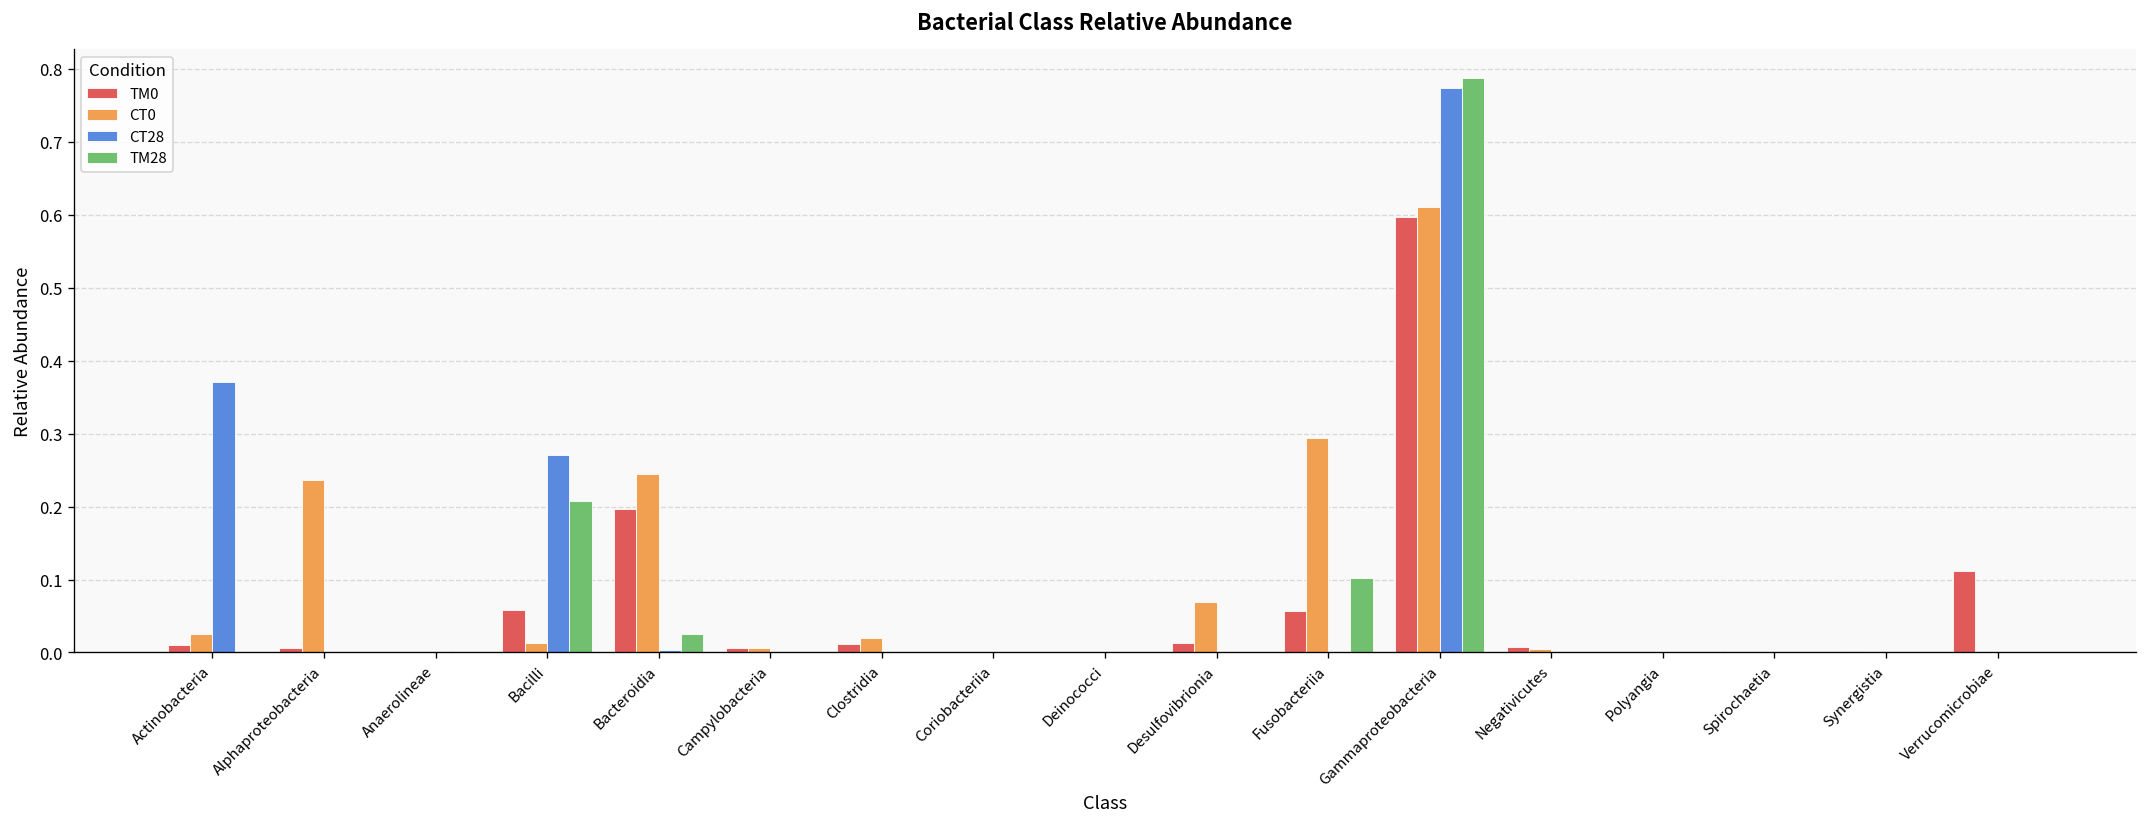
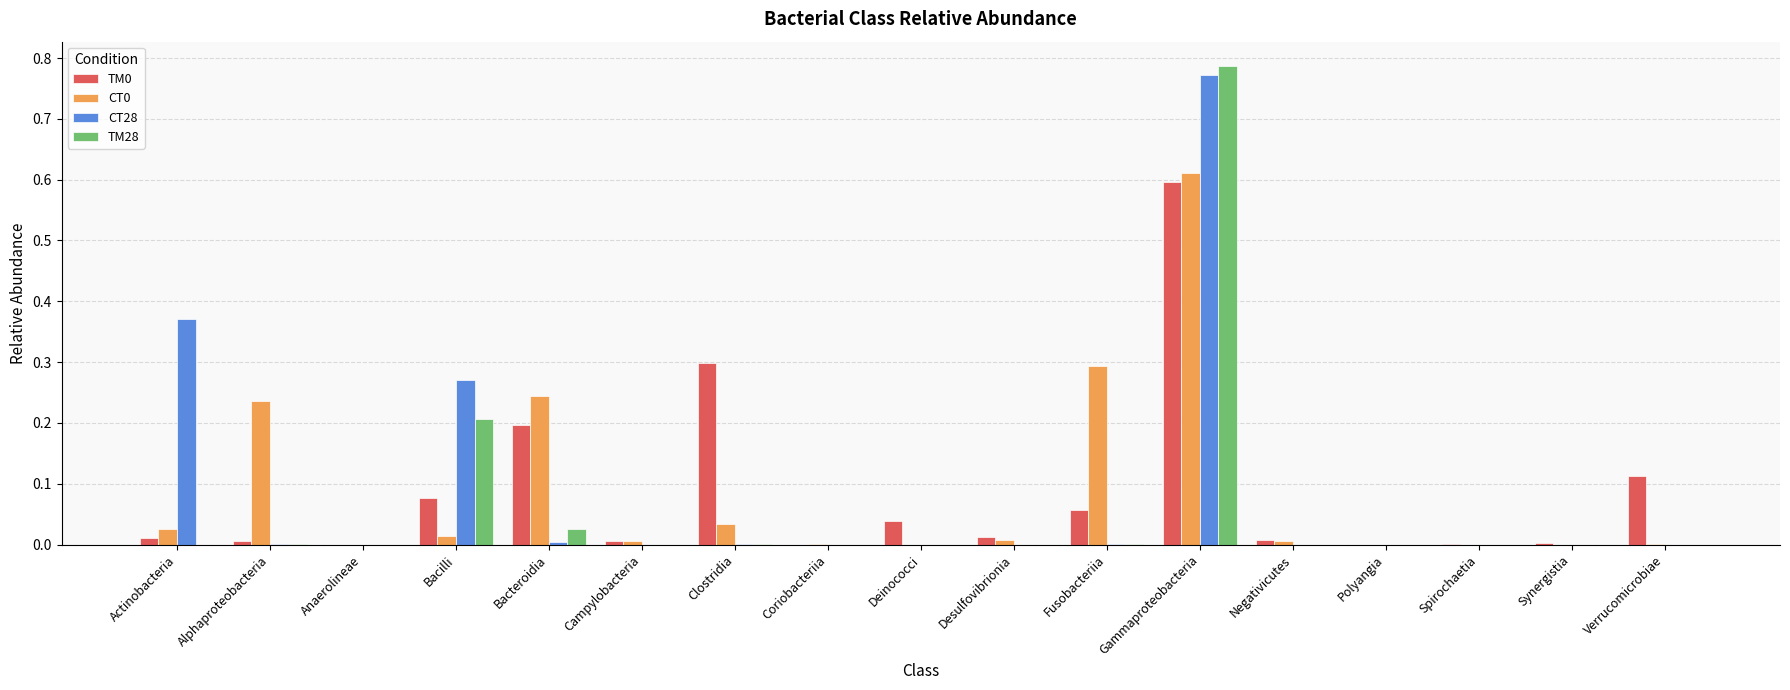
  {
    "TM0": {
      "Actinobacteria": 0.01,
      "Alphaproteobacteria": 0.01,
      "Anaerolineae": 0.00,
-     "Bacilli": 0.06,
+     "Bacilli": 0.08,
      "Bacteroidia": 0.20,
      "Campylobacteria": 0.01,
-     "Clostridia": 0.01,
+     "Clostridia": 0.30,
      "Coriobacteriia": 0.00,
-     "Deinococci": 0.00,
+     "Deinococci": 0.04,
      "Desulfovibrionia": 0.01,
      "Fusobacteriia": 0.06,
      "Gammaproteobacteria": 0.60,
      "Negativicutes": 0.01,
      "Polyangia": 0.00,
      "Verrucomicrobiae": 0.11
    },
    "CT0": {
      "Actinobacteria": 0.03,
      "Alphaproteobacteria": 0.24,
      "Anaerolineae": 0.00,
      "Bacilli": 0.01,
      "Bacteroidia": 0.24,
      "Campylobacteria": 0.01,
-     "Clostridia": 0.02,
+     "Clostridia": 0.03,
      "Deinococci": 0.00,
-     "Desulfovibrionia": 0.07,
+     "Desulfovibrionia": 0.01,
      "Fusobacteriia": 0.29,
      "Gammaproteobacteria": 0.61,
      "Negativicutes": 0.01,
      "Polyangia": 0.00,
      "Spirochaetia": 0.00,
      "Synergistia": 0.00
    },
    "CT28": {
      "Actinobacteria": 0.37,
      "Bacilli": 0.27,
      "Campylobacteria": 0.00,
      "Coriobacteriia": 0.00,
      "Desulfovibrionia": 0.00,
      "Gammaproteobacteria": 0.77,
      "Negativicutes": 0.00,
      "Spirochaetia": 0.00,
      "Synergistia": 0.00
    },
    "TM28": {
      "Anaerolineae": 0.00,
      "Bacilli": 0.21,
      "Bacteroidia": 0.03,
      "Coriobacteriia": 0.00,
      "Deinococci": 0.00,
      "Desulfovibrionia": 0.00,
-     "Fusobacteriia": 0.10,
+     "Fusobacteriia": 0.00,
      "Gammaproteobacteria": 0.79,
      "Negativicutes": 0.00,
      "Polyangia": 0.00,
      "Spirochaetia": 0.00,
      "Synergistia": 0.00,
      "Verrucomicrobiae": 0.00
    }
  }
